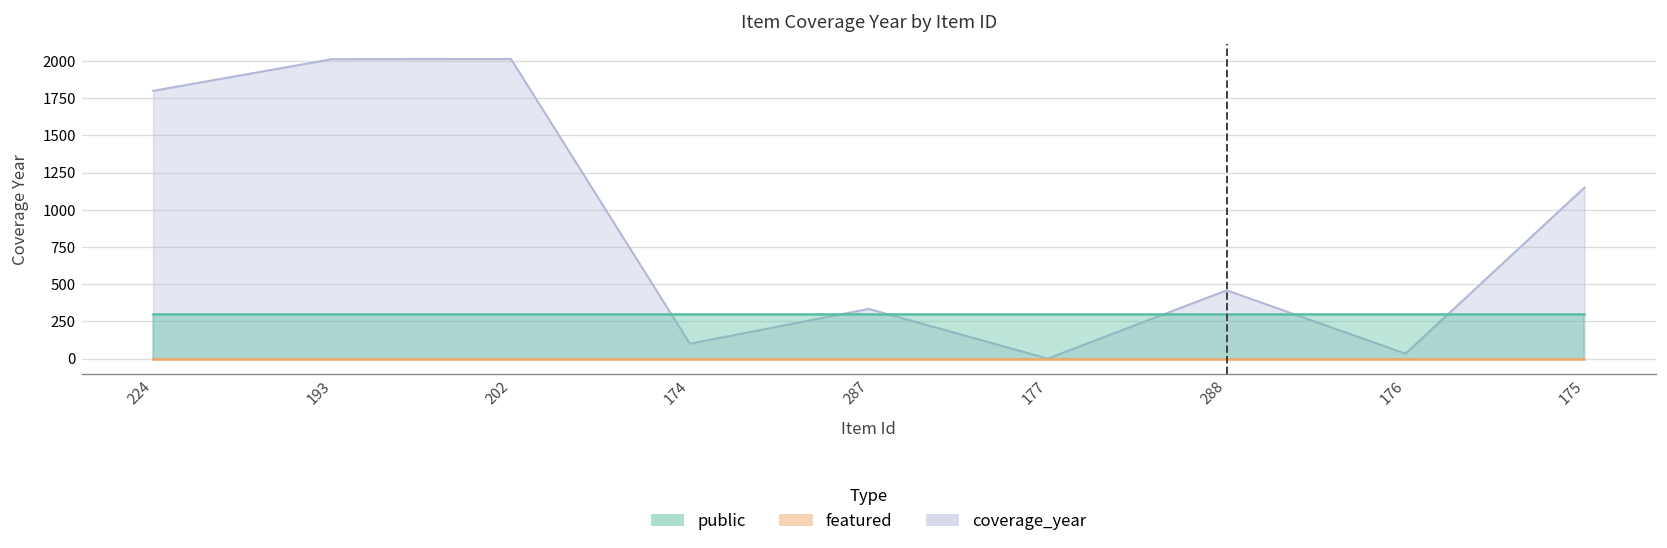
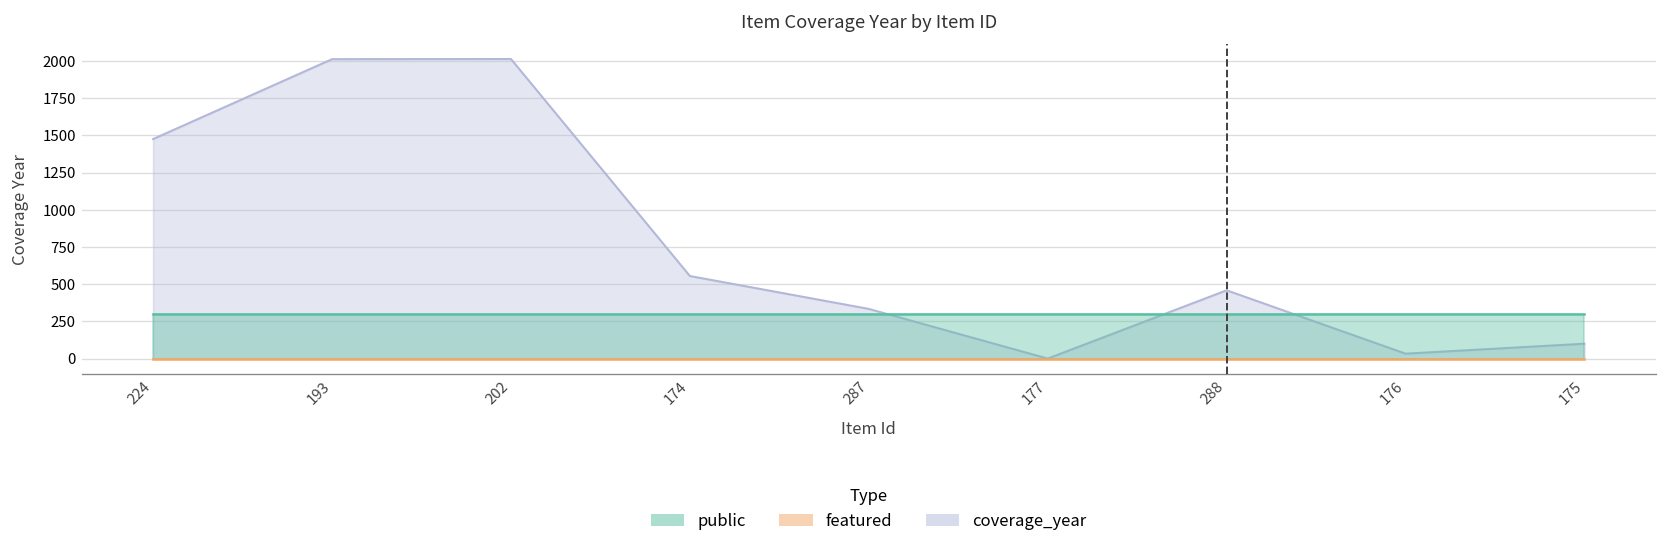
  {
    "coverage_year": {
-     "224": 1800,
+     "224": 1480,
      "193": 2010,
      "202": 2010,
-     "174": 100,
+     "174": 560,
      "287": 330,
      "288": 460,
      "176": 30,
-     "175": 1150
+     "175": 100
    },
    "public": {
      "224": 300,
      "193": 300,
      "202": 300,
      "174": 300,
      "287": 300,
      "177": 300,
      "288": 300,
      "176": 300,
      "175": 300
    },
    "featured": {
      "224": 0,
      "193": 0,
      "202": 0,
      "174": 0,
      "287": 0,
      "288": 0,
      "176": 0,
      "175": 0
    }
  }
